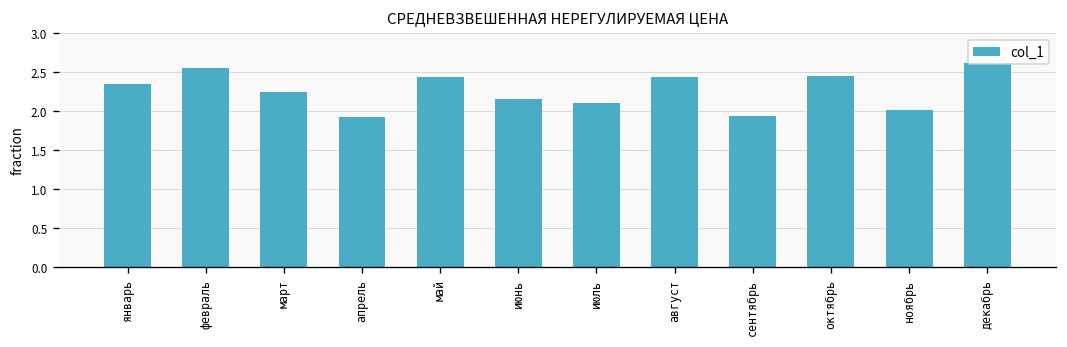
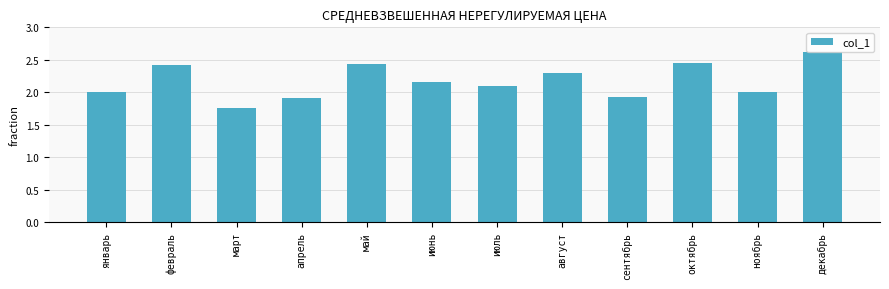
  {
-   "январь": 2.3,
-   "февраль": 2.6,
-   "март": 2.2,
+   "январь": 2.0,
+   "февраль": 2.4,
+   "март": 1.8,
    "апрель": 1.9,
    "май": 2.4,
    "июнь": 2.2,
    "июль": 2.1,
-   "август": 2.4,
+   "август": 2.3,
    "сентябрь": 1.9,
    "октябрь": 2.5,
    "ноябрь": 2.0,
    "декабрь": 2.6
  }
